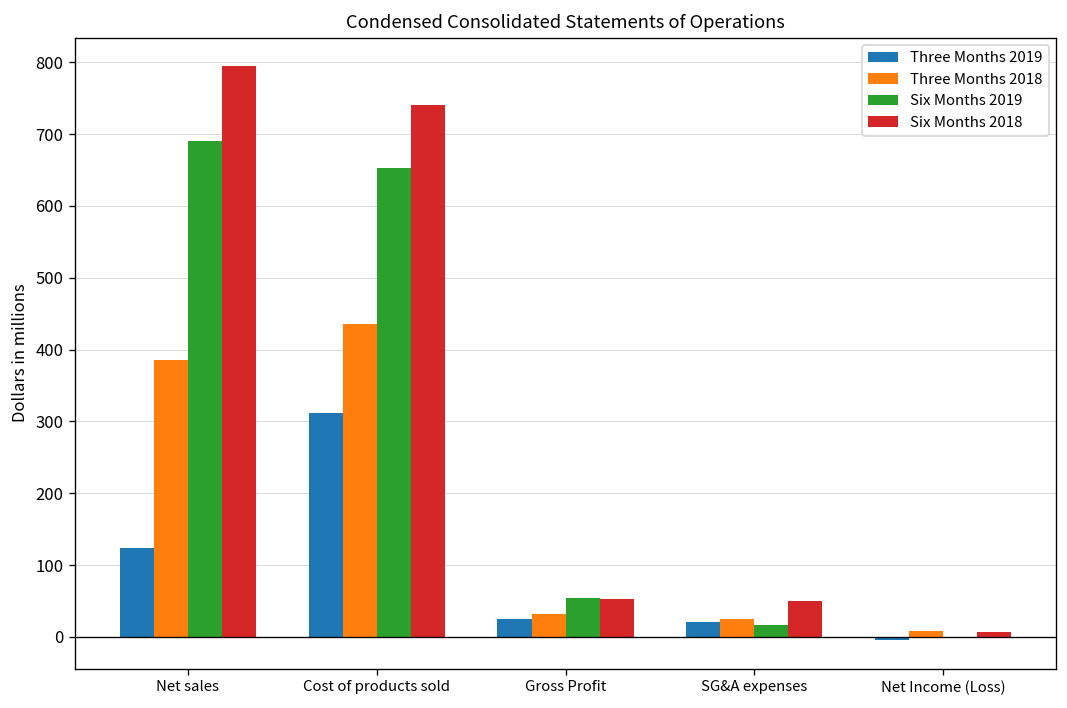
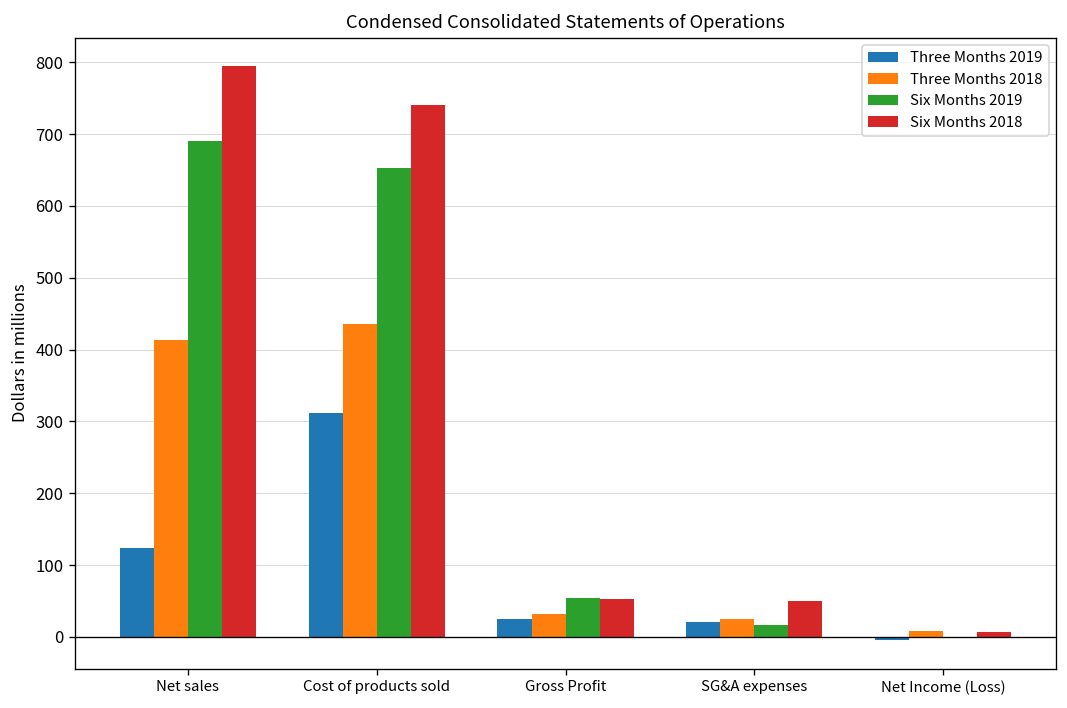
  {
    "Three Months 2019": {
      "Net sales": 120,
      "Cost of products sold": 310,
      "Gross Profit": 30,
      "SG&A expenses": 20,
      "Net Income (Loss)": 0
    },
    "Three Months 2018": {
-     "Net sales": 390,
+     "Net sales": 410,
      "Cost of products sold": 440,
      "Gross Profit": 30,
      "SG&A expenses": 20,
      "Net Income (Loss)": 10
    },
    "Six Months 2019": {
      "Net sales": 690,
      "Cost of products sold": 650,
      "Gross Profit": 50,
      "SG&A expenses": 20
    },
    "Six Months 2018": {
      "Net sales": 790,
      "Cost of products sold": 740,
      "Gross Profit": 50,
      "SG&A expenses": 50,
      "Net Income (Loss)": 10
    }
  }
